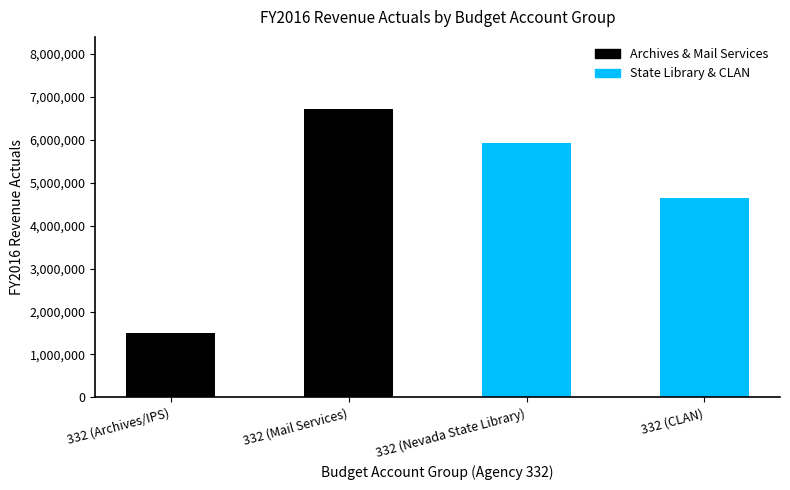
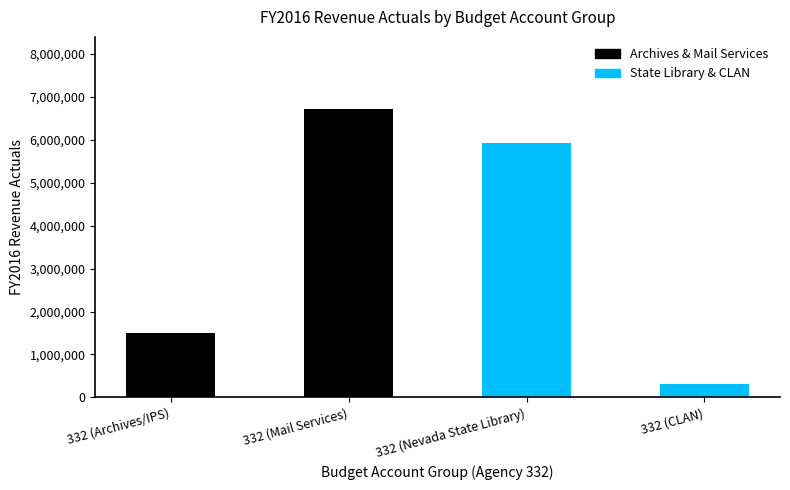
  {
    "332 (Archives/IPS)": "1,500,000",
    "332 (Mail Services)": "6,700,000",
    "332 (Nevada State Library)": "5,900,000",
-   "332 (CLAN)": "4,600,000"
+   "332 (CLAN)": "300,000"
  }
